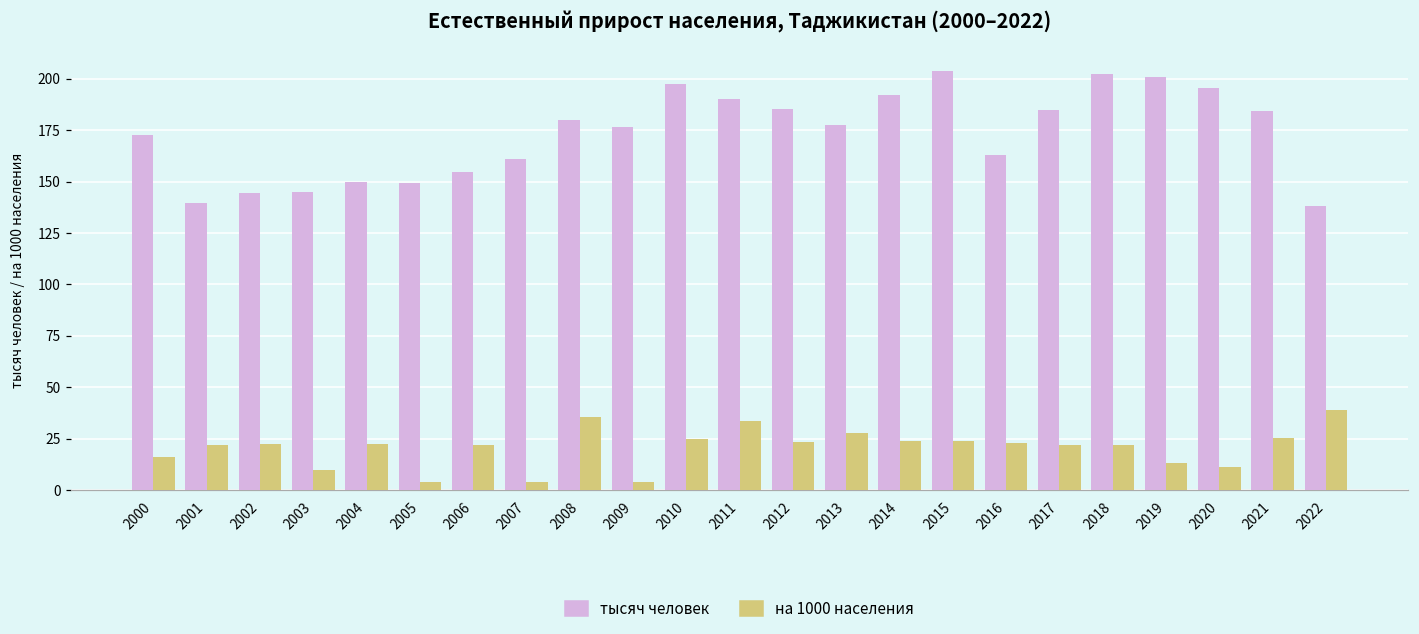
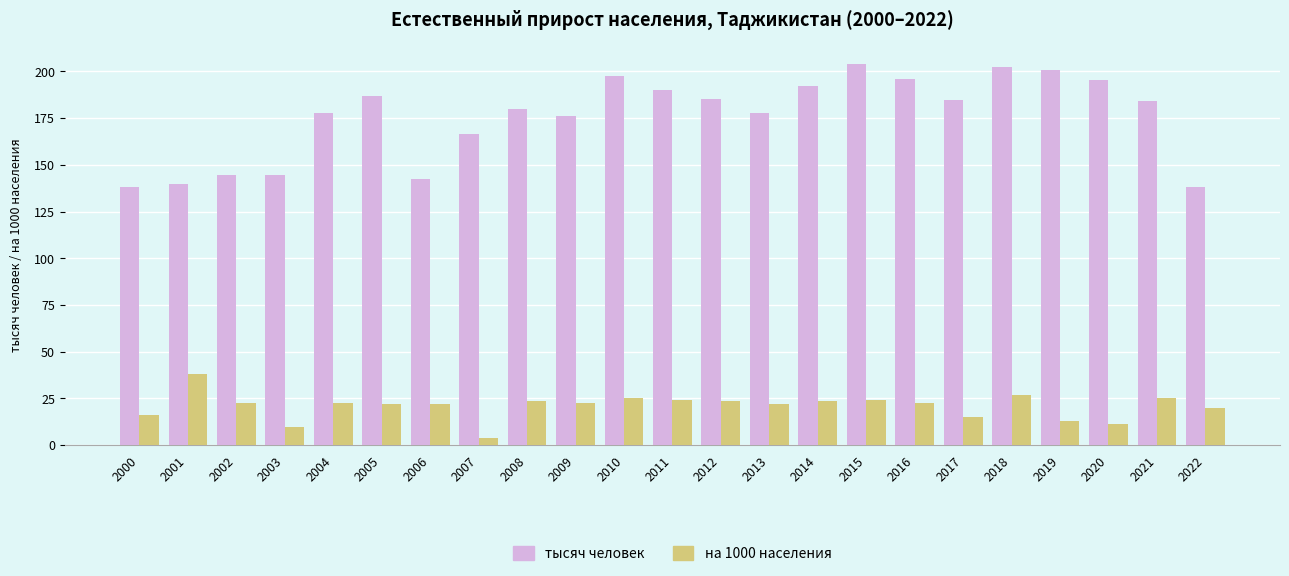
  {
    "тысяч человек": {
-     "2000": 173,
+     "2000": 138,
      "2001": 140,
      "2002": 145,
      "2003": 145,
-     "2004": 150,
-     "2005": 149,
-     "2006": 155,
-     "2007": 161,
+     "2004": 178,
+     "2005": 187,
+     "2006": 142,
+     "2007": 166,
      "2008": 180,
      "2009": 176,
      "2010": 198,
      "2011": 190,
      "2012": 185,
      "2013": 178,
      "2014": 192,
      "2015": 204,
-     "2016": 163,
+     "2016": 196,
      "2017": 185,
      "2018": 203,
      "2019": 201,
      "2020": 195,
      "2021": 184,
      "2022": 138
    },
    "на 1000 населения": {
      "2000": 16,
-     "2001": 22,
+     "2001": 38,
      "2002": 22,
      "2003": 10,
      "2004": 22,
-     "2005": 4,
+     "2005": 22,
      "2006": 22,
      "2007": 4,
-     "2008": 35,
-     "2009": 4,
+     "2008": 24,
+     "2009": 23,
      "2010": 25,
-     "2011": 34,
+     "2011": 24,
      "2012": 24,
-     "2013": 28,
+     "2013": 22,
      "2014": 24,
      "2015": 24,
      "2016": 23,
-     "2017": 22,
-     "2018": 22,
+     "2017": 15,
+     "2018": 27,
      "2019": 13,
      "2020": 11,
      "2021": 25,
-     "2022": 39
+     "2022": 20
    }
  }
